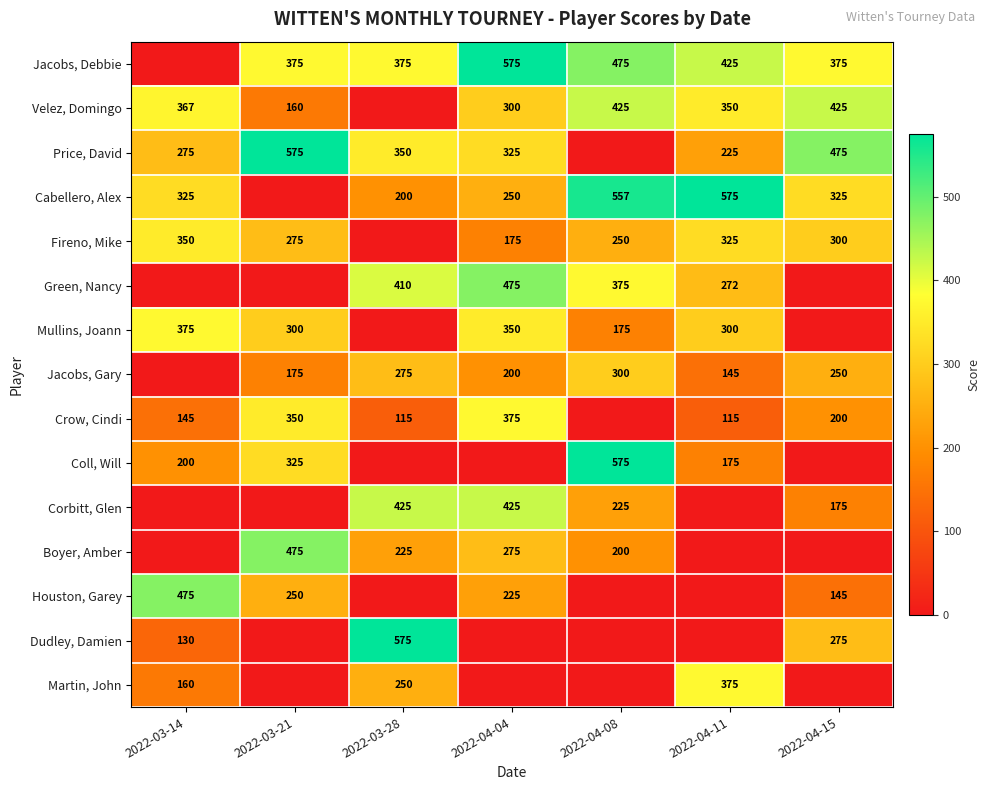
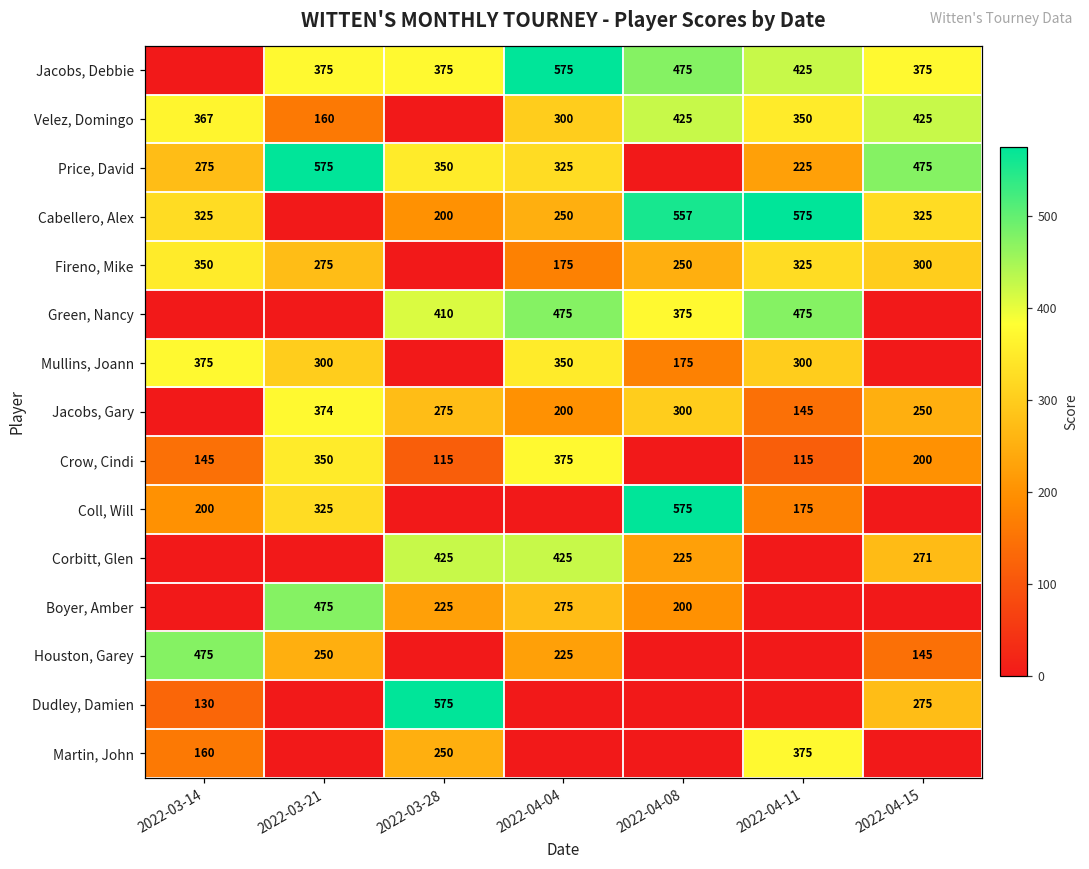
  {
    "Jacobs, Debbie": {
      "2022-03-21": 375,
      "2022-03-28": 375,
      "2022-04-04": 575,
      "2022-04-08": 475,
      "2022-04-11": 425,
      "2022-04-15": 375
    },
    "Velez, Domingo": {
      "2022-03-14": 367,
      "2022-03-21": 160,
      "2022-04-04": 300,
      "2022-04-08": 425,
      "2022-04-11": 350,
      "2022-04-15": 425
    },
    "Price, David": {
      "2022-03-14": 275,
      "2022-03-21": 575,
      "2022-03-28": 350,
      "2022-04-04": 325,
      "2022-04-11": 225,
      "2022-04-15": 475
    },
    "Cabellero, Alex": {
      "2022-03-14": 325,
      "2022-03-28": 200,
      "2022-04-04": 250,
      "2022-04-08": 557,
      "2022-04-11": 575,
      "2022-04-15": 325
    },
    "Fireno, Mike": {
      "2022-03-14": 350,
      "2022-03-21": 275,
      "2022-04-04": 175,
      "2022-04-08": 250,
      "2022-04-11": 325,
      "2022-04-15": 300
    },
    "Green, Nancy": {
      "2022-03-28": 410,
      "2022-04-04": 475,
      "2022-04-08": 375,
-     "2022-04-11": 272
+     "2022-04-11": 475
    },
    "Mullins, Joann": {
      "2022-03-14": 375,
      "2022-03-21": 300,
      "2022-04-04": 350,
      "2022-04-08": 175,
      "2022-04-11": 300
    },
    "Jacobs, Gary": {
-     "2022-03-21": 175,
+     "2022-03-21": 374,
      "2022-03-28": 275,
      "2022-04-04": 200,
      "2022-04-08": 300,
      "2022-04-11": 145,
      "2022-04-15": 250
    },
    "Crow, Cindi": {
      "2022-03-14": 145,
      "2022-03-21": 350,
      "2022-03-28": 115,
      "2022-04-04": 375,
      "2022-04-11": 115,
      "2022-04-15": 200
    },
    "Coll, Will": {
      "2022-03-14": 200,
      "2022-03-21": 325,
      "2022-04-08": 575,
      "2022-04-11": 175
    },
    "Corbitt, Glen": {
      "2022-03-28": 425,
      "2022-04-04": 425,
      "2022-04-08": 225,
-     "2022-04-15": 175
+     "2022-04-15": 271
    },
    "Boyer, Amber": {
      "2022-03-21": 475,
      "2022-03-28": 225,
      "2022-04-04": 275,
      "2022-04-08": 200
    },
    "Houston, Garey": {
      "2022-03-14": 475,
      "2022-03-21": 250,
      "2022-04-04": 225,
      "2022-04-15": 145
    },
    "Dudley, Damien": {
      "2022-03-14": 130,
      "2022-03-28": 575,
      "2022-04-15": 275
    },
    "Martin, John": {
      "2022-03-14": 160,
      "2022-03-28": 250,
      "2022-04-11": 375
    }
  }
